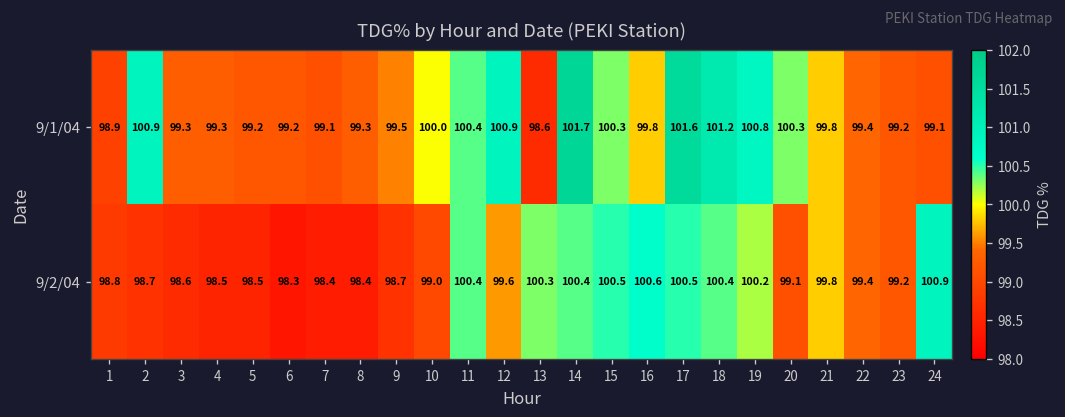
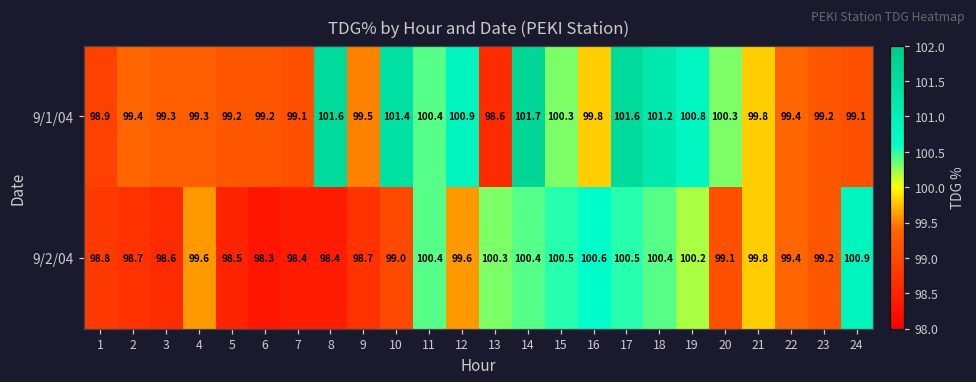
  {
    "9/1/04": {
      "1": 98.9,
-     "2": 100.9,
+     "2": 99.4,
      "3": 99.3,
      "4": 99.3,
      "5": 99.2,
      "6": 99.2,
      "7": 99.1,
-     "8": 99.3,
+     "8": 101.6,
      "9": 99.5,
-     "10": 100.0,
+     "10": 101.4,
      "11": 100.4,
      "12": 100.9,
      "13": 98.6,
      "14": 101.7,
      "15": 100.3,
      "16": 99.8,
      "17": 101.6,
      "18": 101.2,
      "19": 100.8,
      "20": 100.3,
      "21": 99.8,
      "22": 99.4,
      "23": 99.2,
      "24": 99.1
    },
    "9/2/04": {
      "1": 98.8,
      "2": 98.7,
      "3": 98.6,
-     "4": 98.5,
+     "4": 99.6,
      "5": 98.5,
      "6": 98.3,
      "7": 98.4,
      "8": 98.4,
      "9": 98.7,
      "10": 99.0,
      "11": 100.4,
      "12": 99.6,
      "13": 100.3,
      "14": 100.4,
      "15": 100.5,
      "16": 100.6,
      "17": 100.5,
      "18": 100.4,
      "19": 100.2,
      "20": 99.1,
      "21": 99.8,
      "22": 99.4,
      "23": 99.2,
      "24": 100.9
    }
  }
